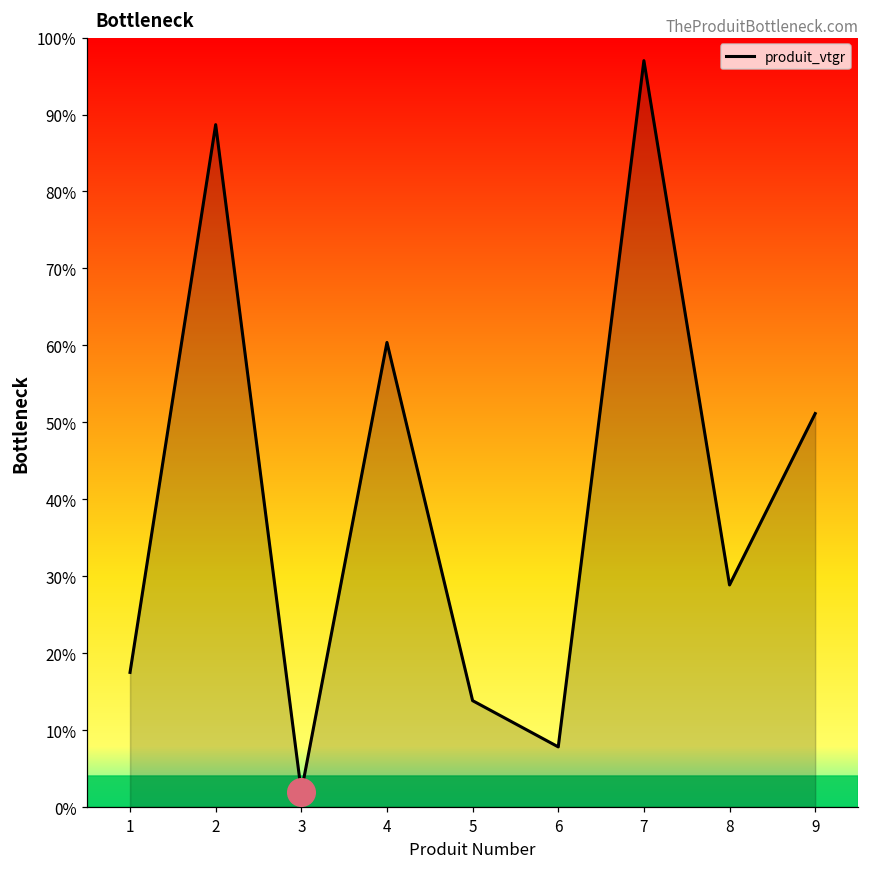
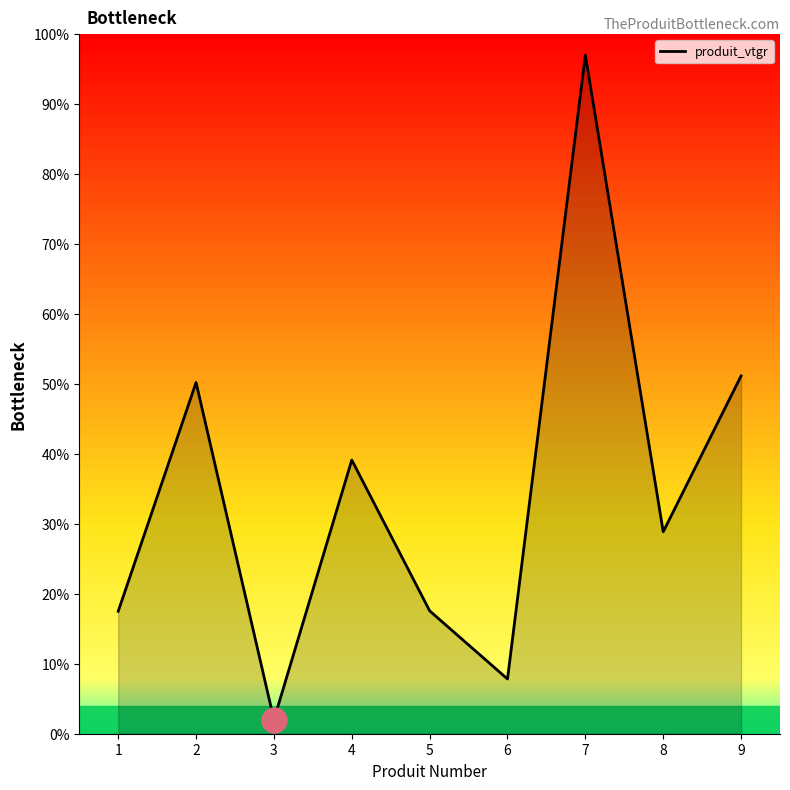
  {
    "produit_vtgr": {
      "1": "18%",
-     "2": "89%",
-     "4": "60%",
-     "5": "14%",
+     "2": "50%",
+     "4": "39%",
+     "5": "18%",
      "6": "8%",
      "7": "97%",
      "8": "29%",
      "9": "51%"
    }
  }
